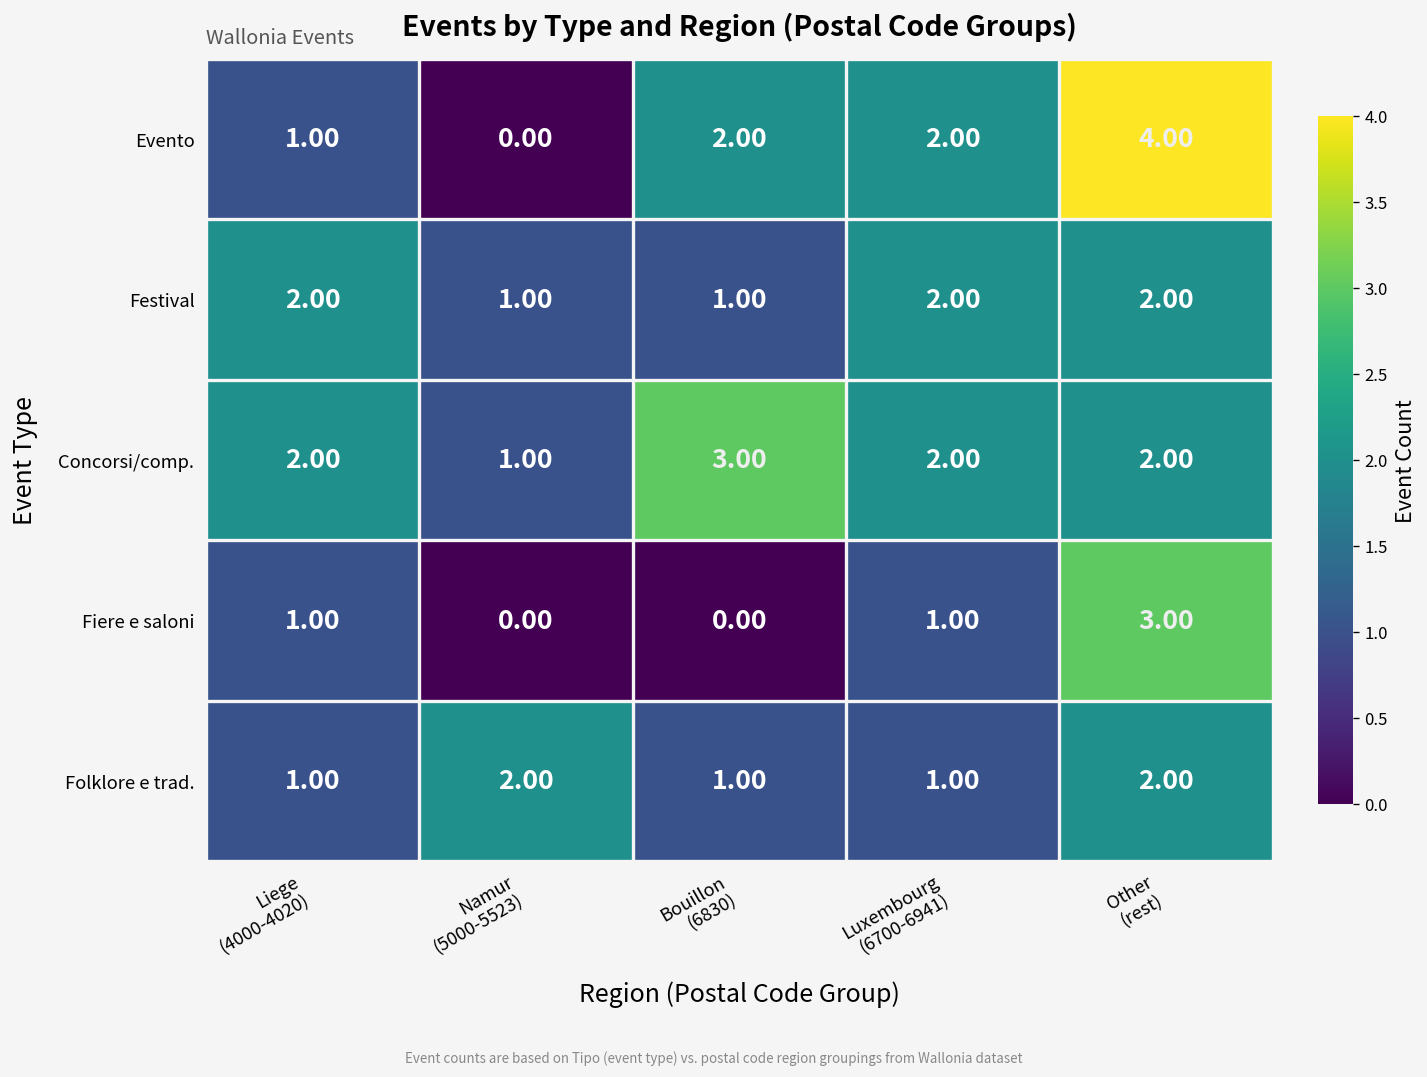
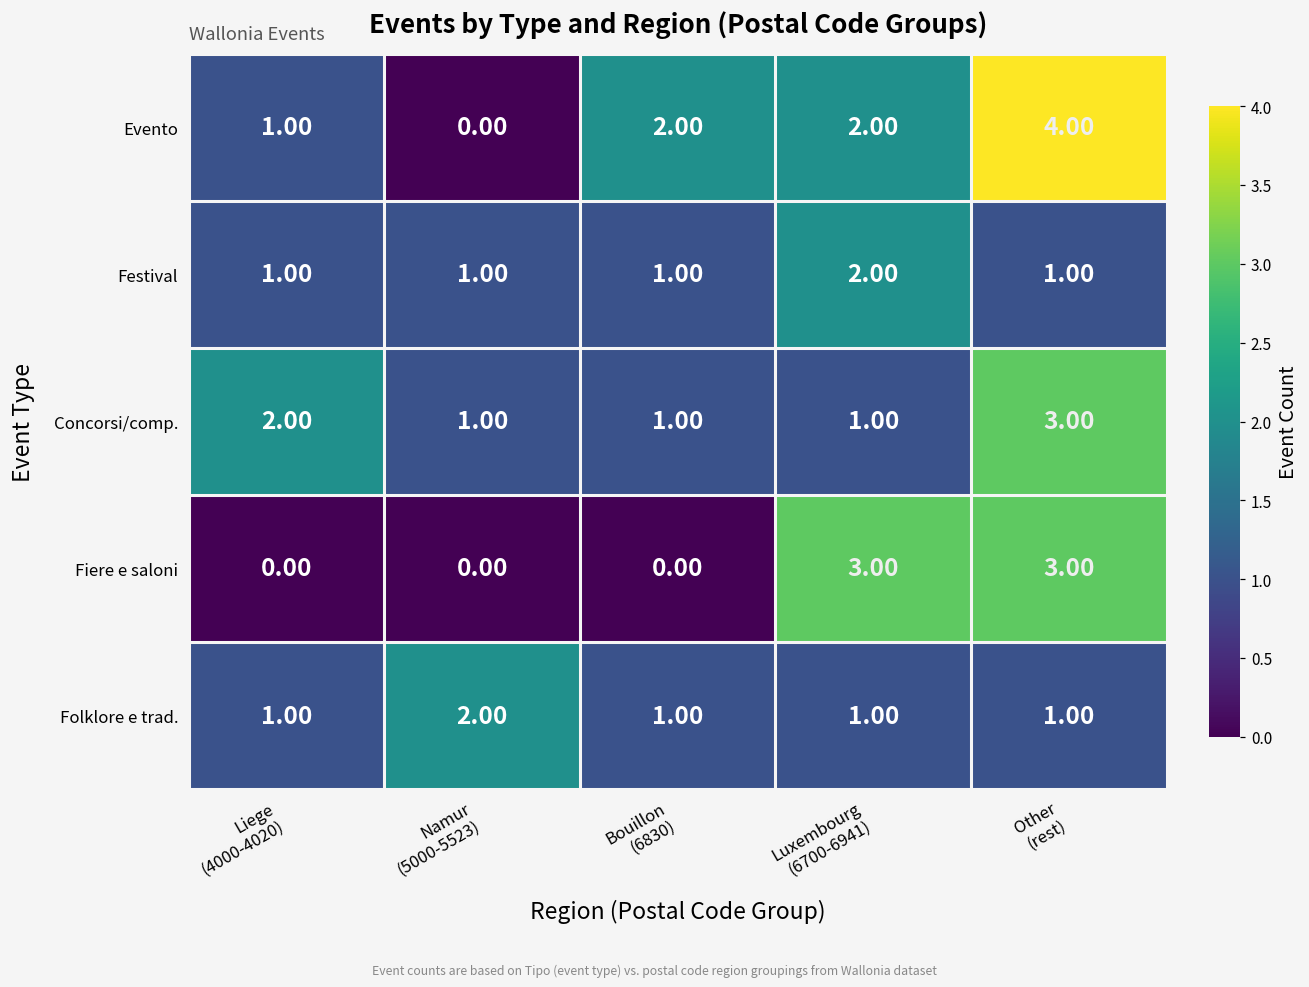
  {
    "Evento": {
      "Liege (4000-4020)": 1.00,
      "Namur (5000-5523)": 0.00,
      "Bouillon (6830)": 2.00,
      "Luxembourg (6700-6941)": 2.00,
      "Other (rest)": 4.00
    },
    "Festival": {
-     "Liege (4000-4020)": 2.00,
+     "Liege (4000-4020)": 1.00,
      "Namur (5000-5523)": 1.00,
      "Bouillon (6830)": 1.00,
      "Luxembourg (6700-6941)": 2.00,
-     "Other (rest)": 2.00
+     "Other (rest)": 1.00
    },
    "Concorsi/comp.": {
      "Liege (4000-4020)": 2.00,
      "Namur (5000-5523)": 1.00,
-     "Bouillon (6830)": 3.00,
-     "Luxembourg (6700-6941)": 2.00,
-     "Other (rest)": 2.00
+     "Bouillon (6830)": 1.00,
+     "Luxembourg (6700-6941)": 1.00,
+     "Other (rest)": 3.00
    },
    "Fiere e saloni": {
-     "Liege (4000-4020)": 1.00,
+     "Liege (4000-4020)": 0.00,
      "Namur (5000-5523)": 0.00,
      "Bouillon (6830)": 0.00,
-     "Luxembourg (6700-6941)": 1.00,
+     "Luxembourg (6700-6941)": 3.00,
      "Other (rest)": 3.00
    },
    "Folklore e trad.": {
      "Liege (4000-4020)": 1.00,
      "Namur (5000-5523)": 2.00,
      "Bouillon (6830)": 1.00,
      "Luxembourg (6700-6941)": 1.00,
-     "Other (rest)": 2.00
+     "Other (rest)": 1.00
    }
  }
